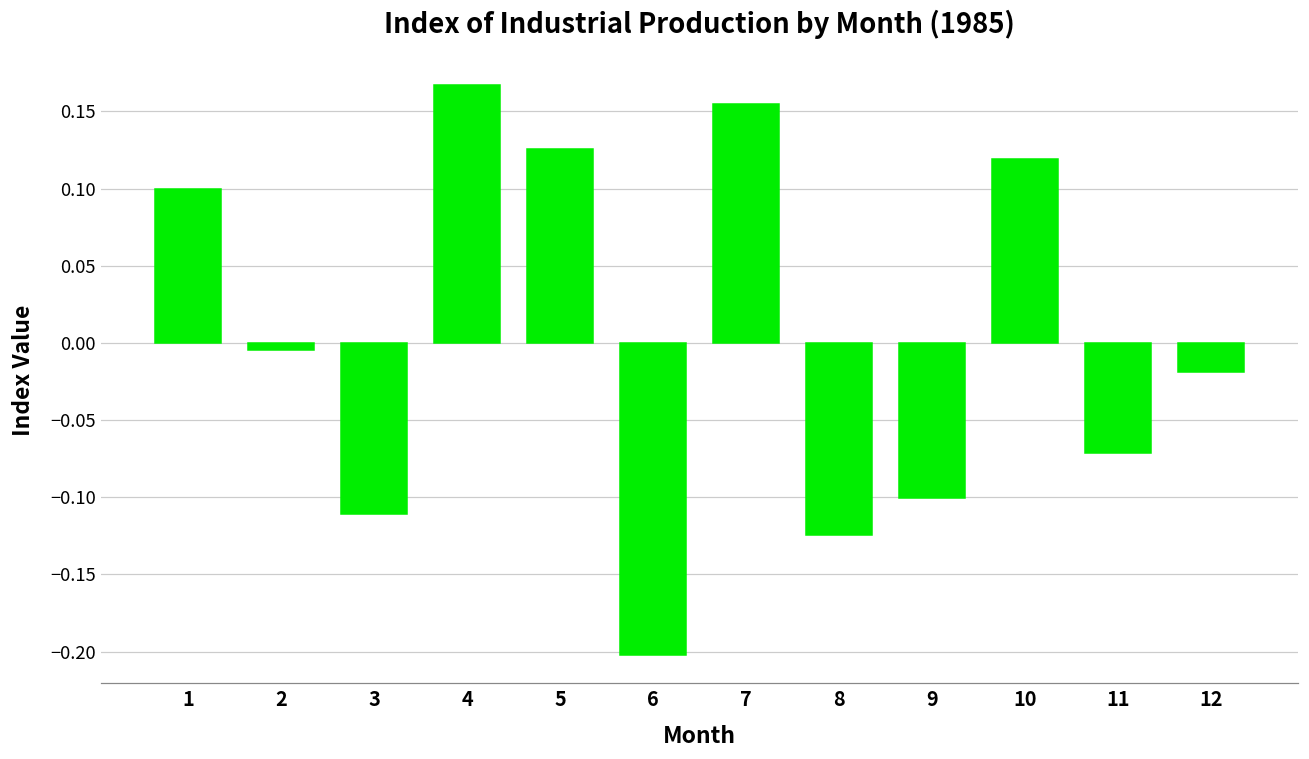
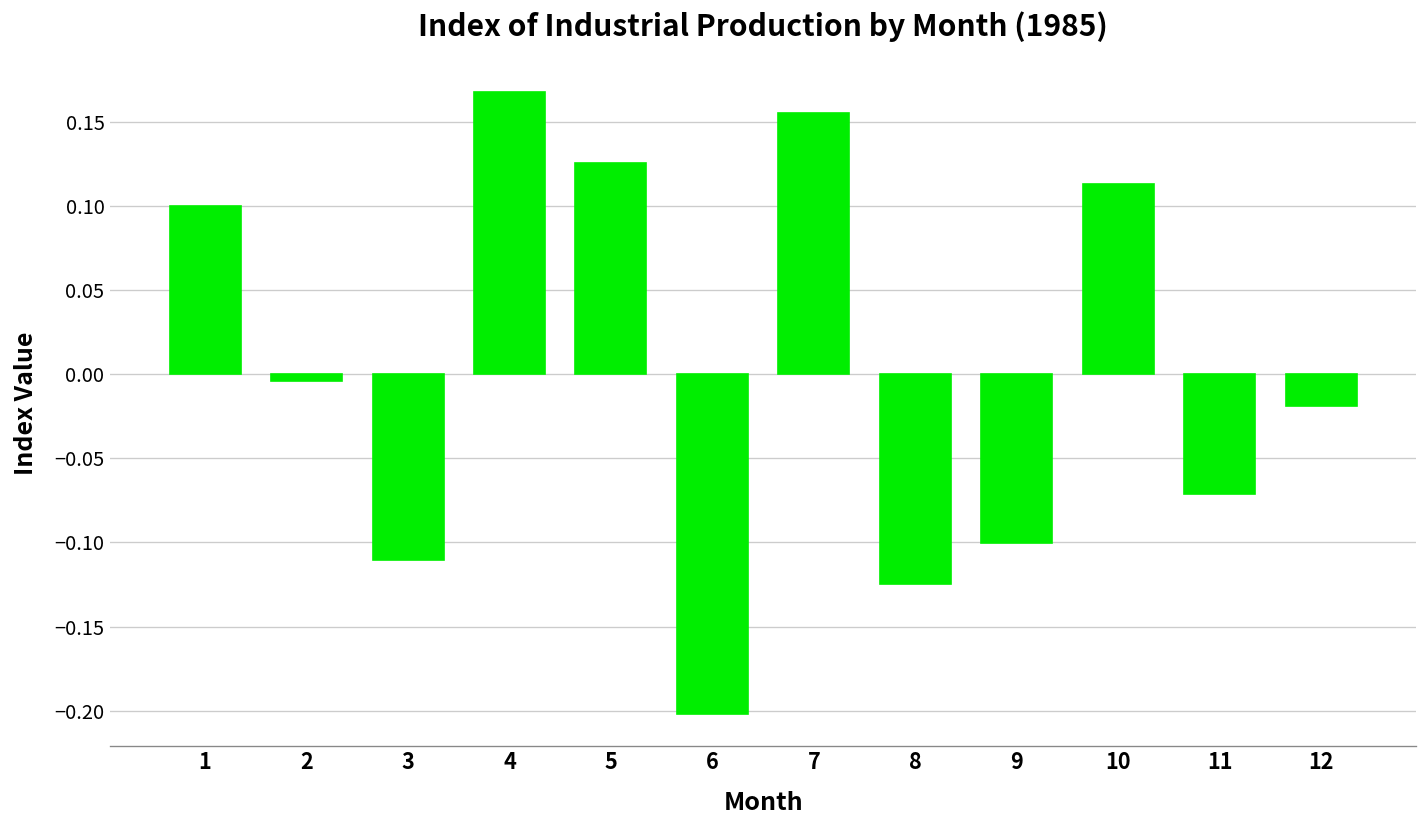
  {
    "1": 0.100,
    "2": -0.004,
    "3": -0.111,
    "4": 0.167,
    "5": 0.126,
    "6": -0.202,
    "7": 0.155,
    "8": -0.125,
    "9": -0.100,
-   "10": 0.119,
+   "10": 0.113,
    "11": -0.071,
    "12": -0.019
  }
